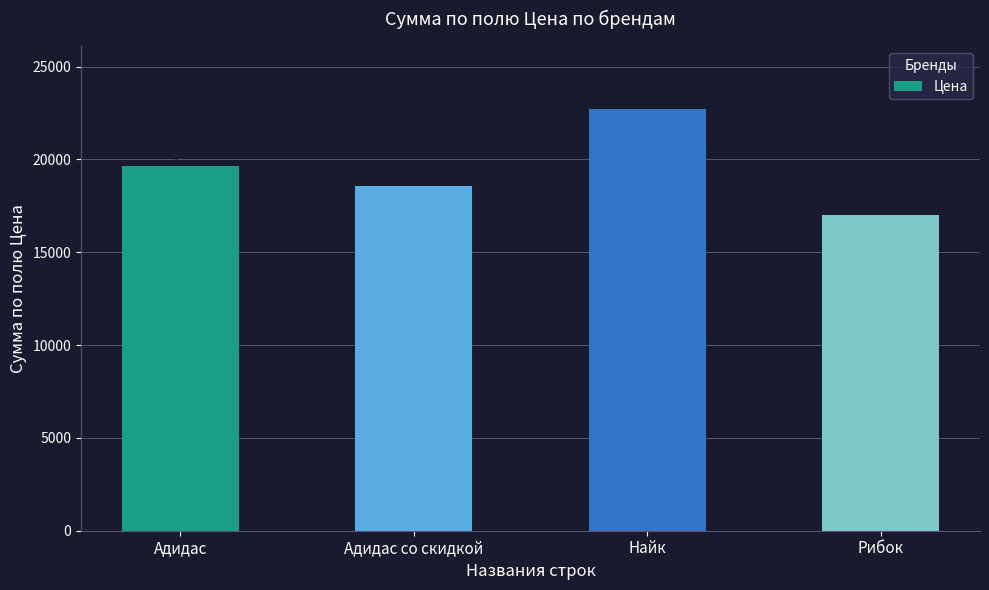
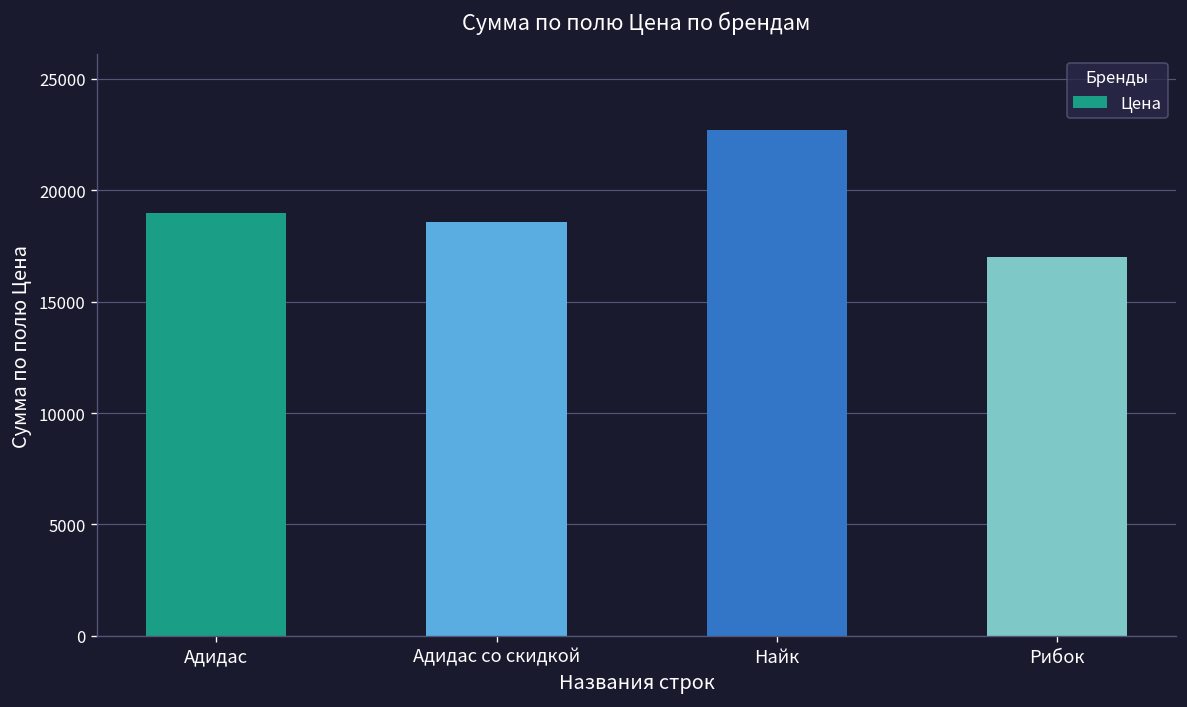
  {
-   "Адидас": 19600,
+   "Адидас": 19000,
    "Адидас со скидкой": 18600,
    "Найк": 22700,
    "Рибок": 17000
  }
